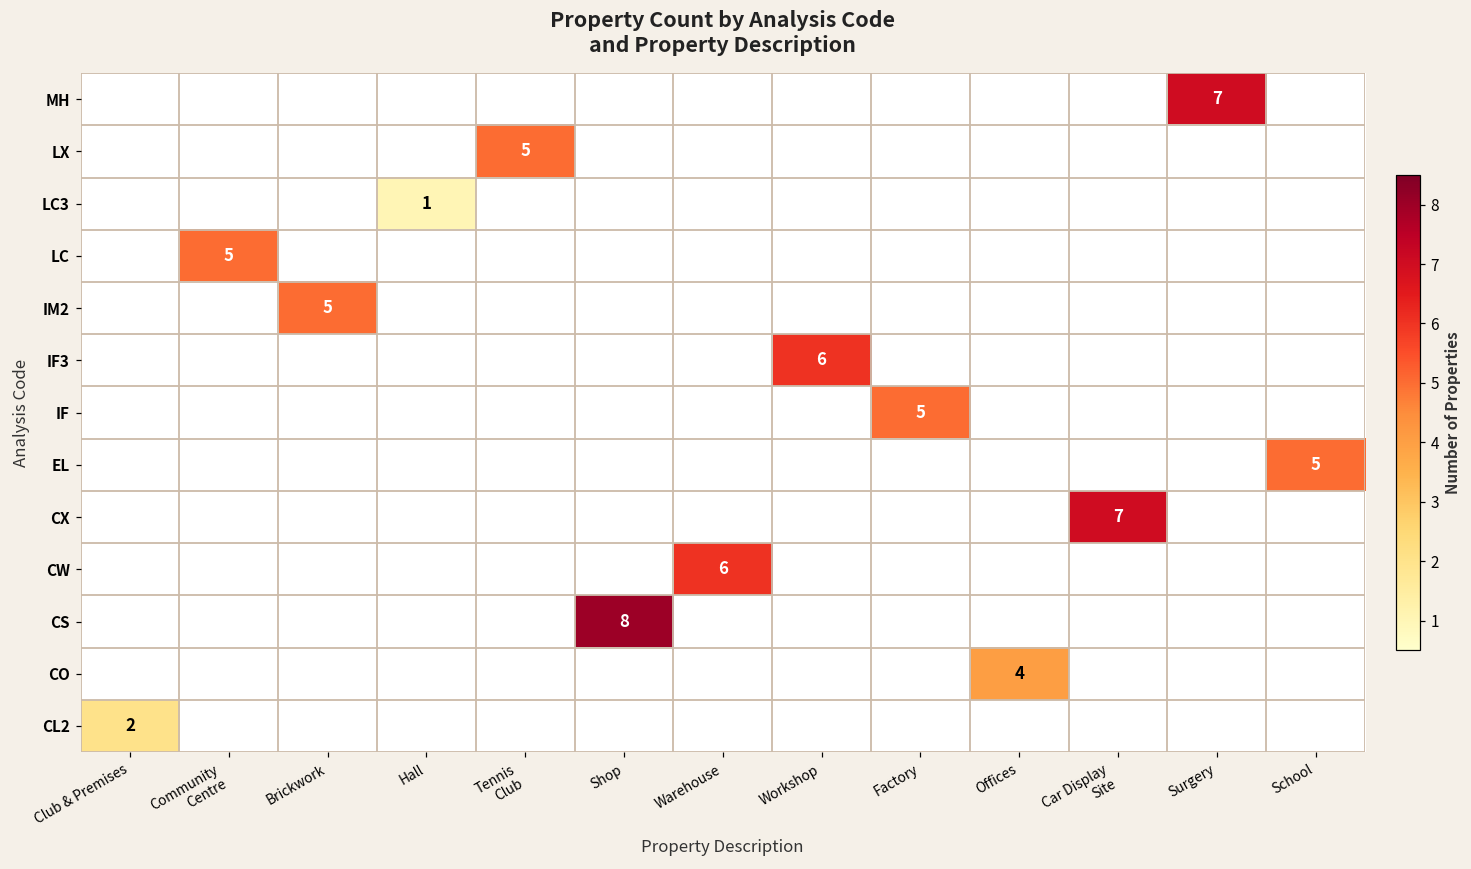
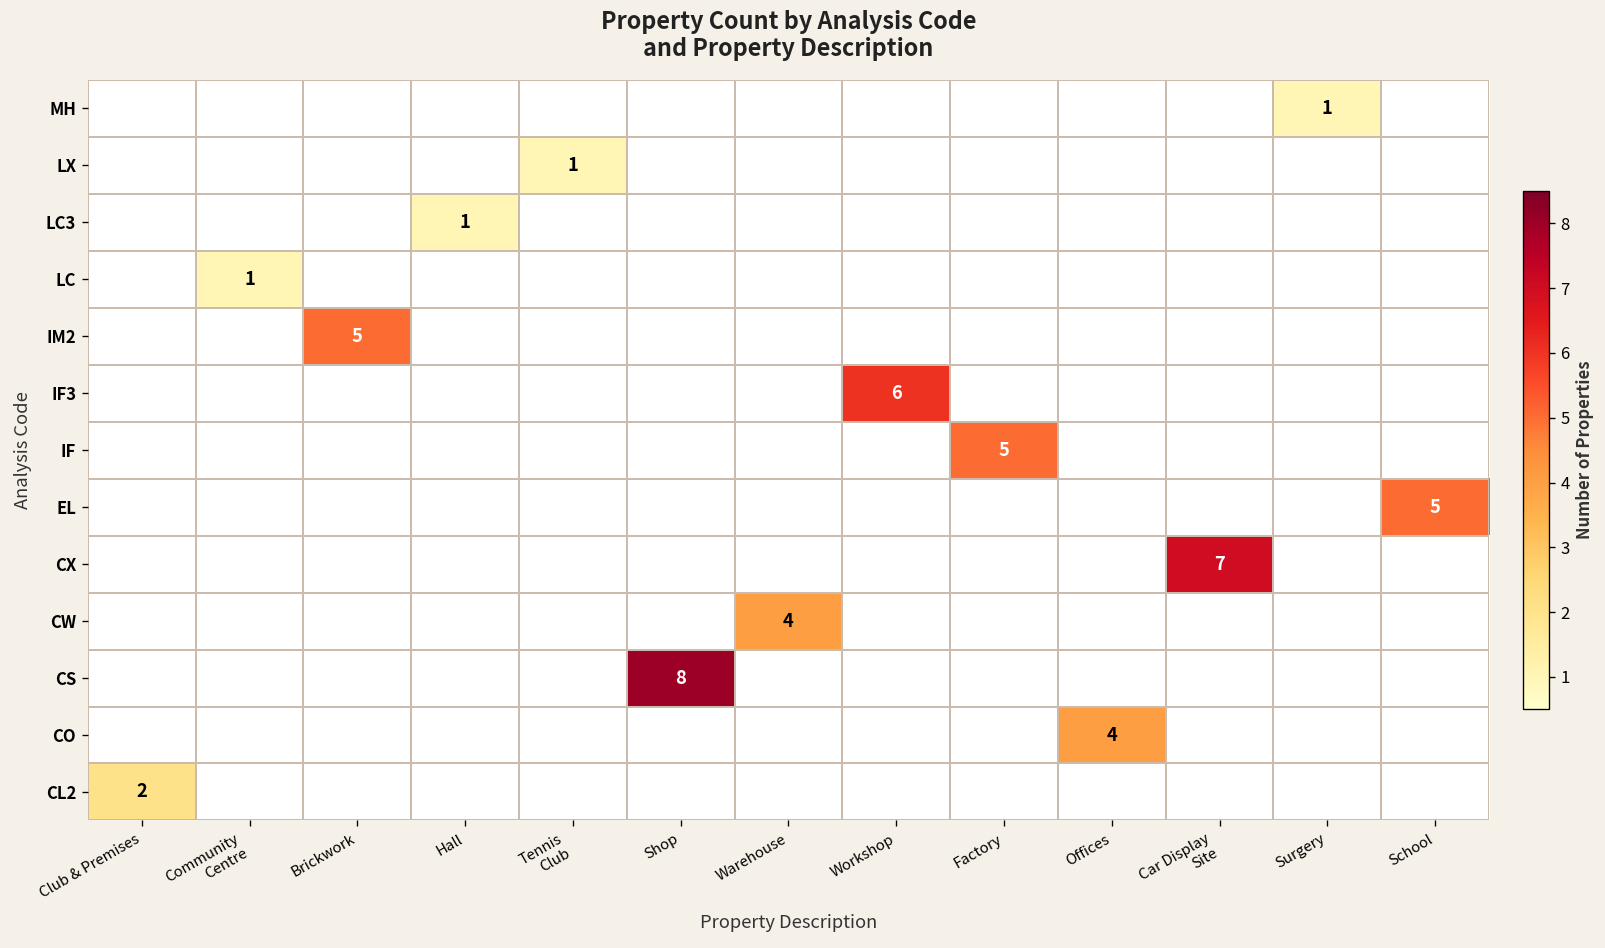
  {
    "MH": {
-     "Surgery": 7
+     "Surgery": 1
    },
    "LX": {
-     "Tennis Club": 5
+     "Tennis Club": 1
    },
    "LC3": {
      "Hall": 1
    },
    "LC": {
-     "Community Centre": 5
+     "Community Centre": 1
    },
    "IM2": {
      "Brickwork": 5
    },
    "IF3": {
      "Workshop": 6
    },
    "IF": {
      "Factory": 5
    },
    "EL": {
      "School": 5
    },
    "CX": {
      "Car Display Site": 7
    },
    "CW": {
-     "Warehouse": 6
+     "Warehouse": 4
    },
    "CS": {
      "Shop": 8
    },
    "CO": {
      "Offices": 4
    },
    "CL2": {
      "Club & Premises": 2
    }
  }
